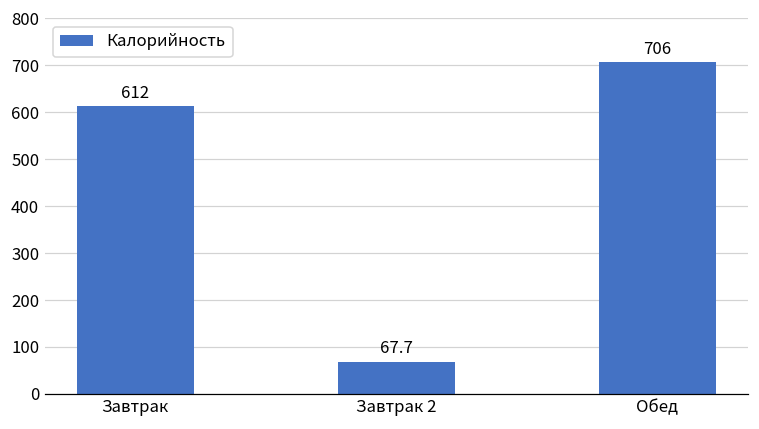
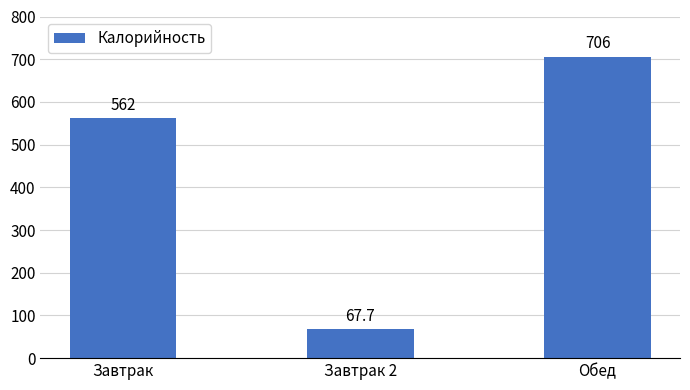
  {
-   "Завтрак": 612,
+   "Завтрак": 562,
    "Завтрак 2": 67.7,
    "Обед": 706
  }
